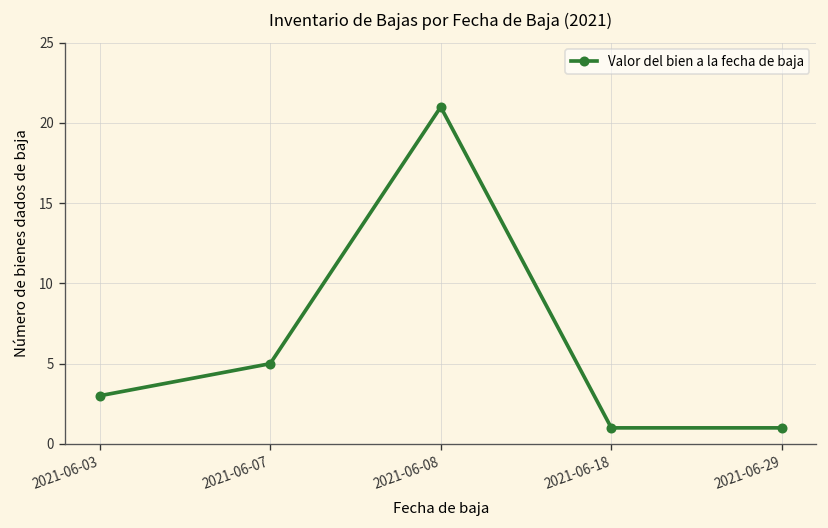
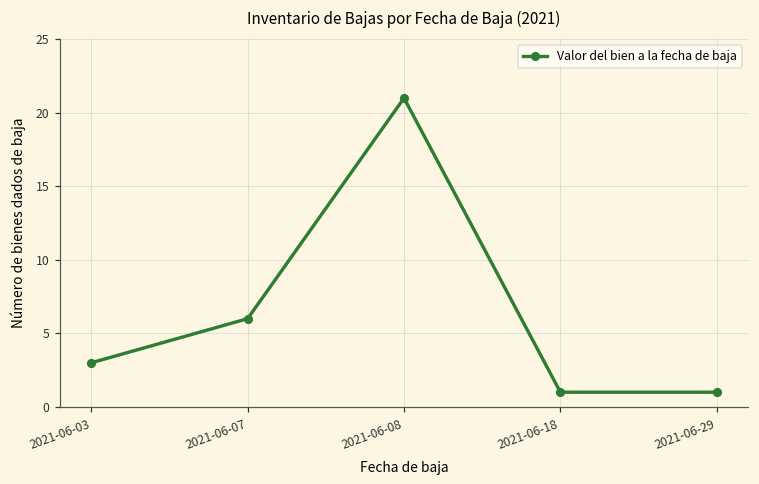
  {
    "2021-06-03": 3,
-   "2021-06-07": 5,
+   "2021-06-07": 6,
    "2021-06-08": 21,
    "2021-06-18": 1,
    "2021-06-29": 1
  }
